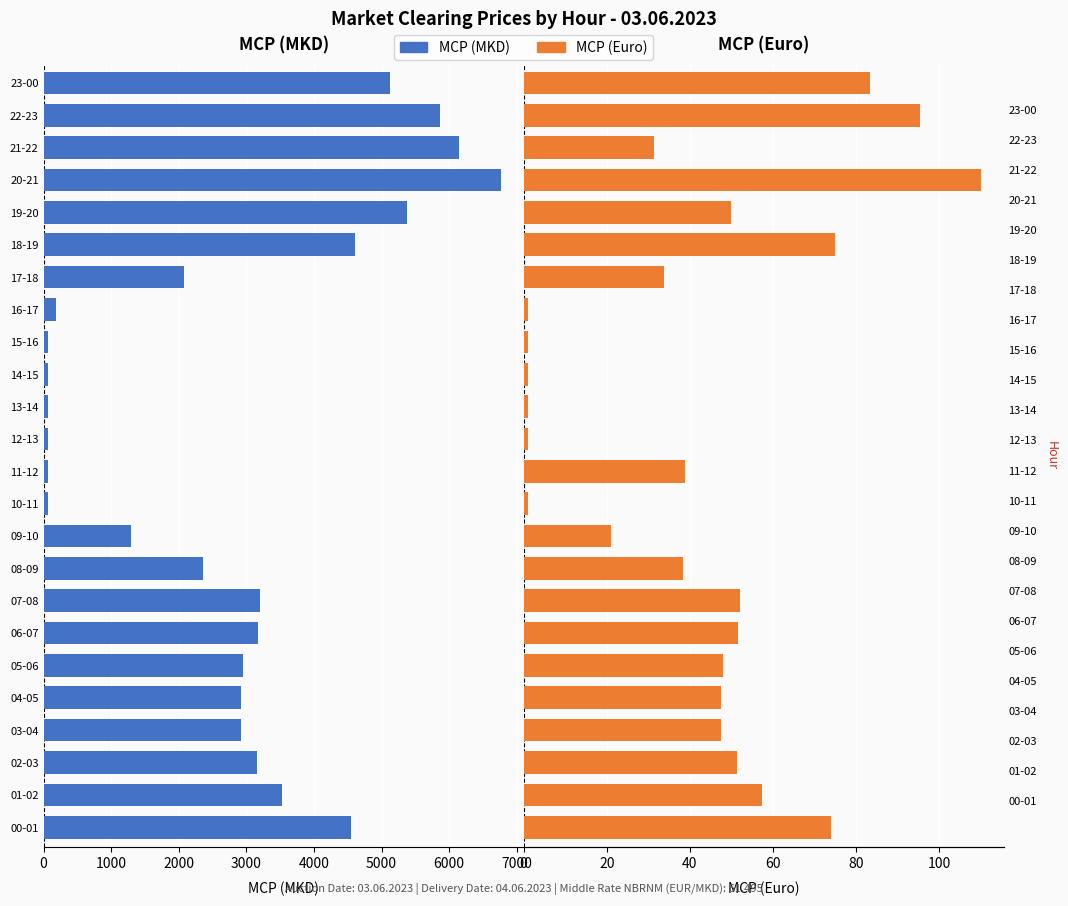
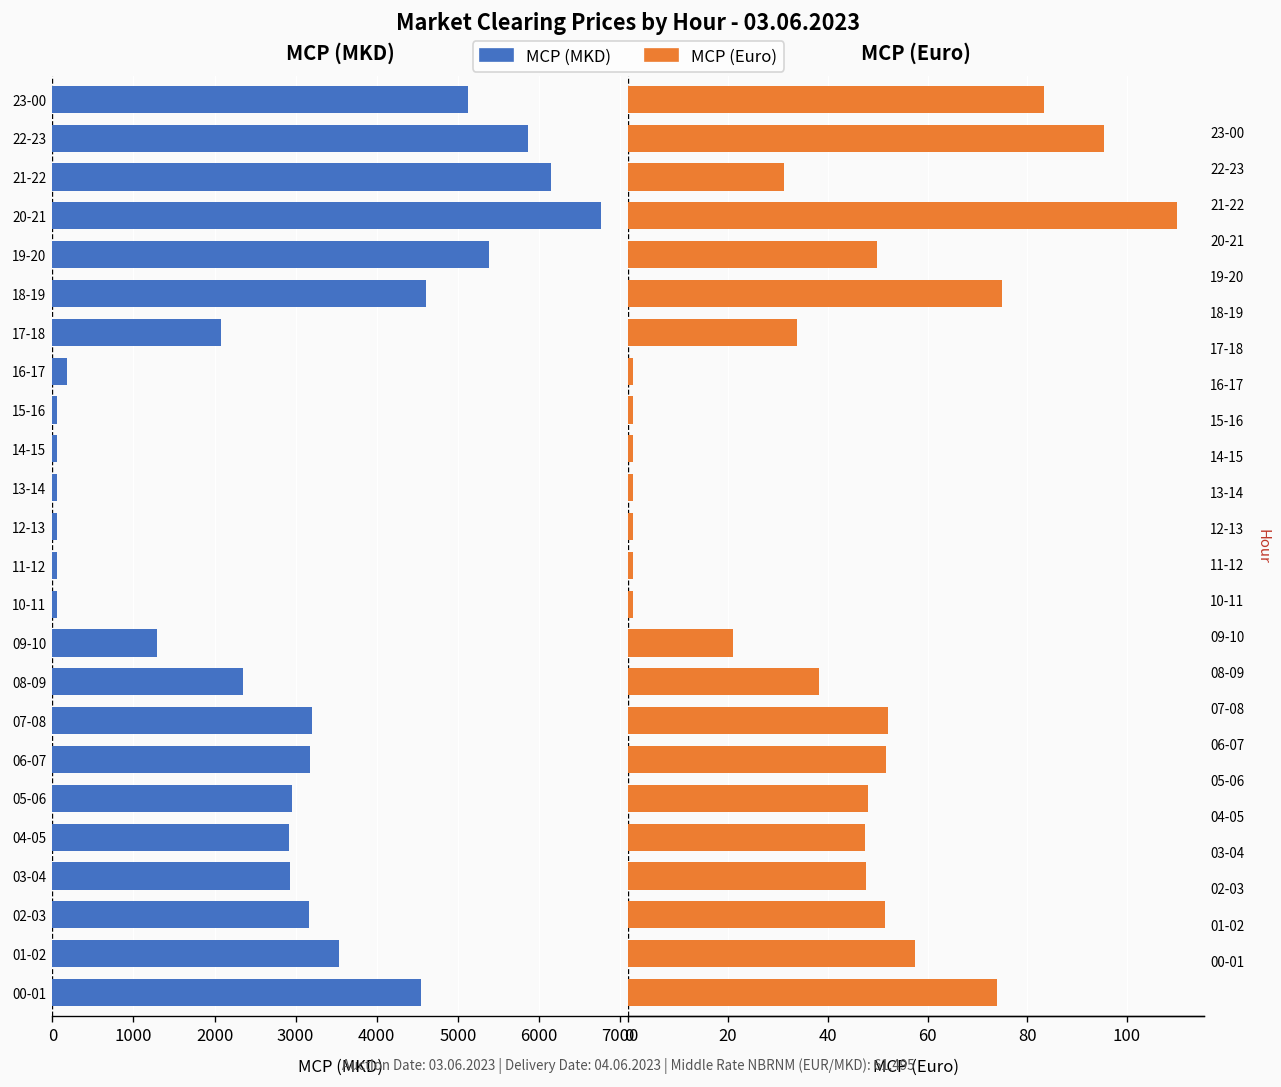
  {
    "MCP (Euro)": {
      "23-00": 83,
      "22-23": 95,
      "21-22": 31,
      "20-21": 110,
      "19-20": 50,
      "18-19": 75,
      "17-18": 34,
      "16-17": 1,
      "15-16": 1,
      "14-15": 1,
      "13-14": 1,
      "12-13": 1,
-     "11-12": 39,
+     "11-12": 1,
      "10-11": 1,
      "09-10": 21,
      "08-09": 38,
      "07-08": 52,
      "06-07": 52,
      "05-06": 48,
      "04-05": 47,
      "03-04": 48,
      "02-03": 51,
      "01-02": 57,
      "00-01": 74
    }
  }
